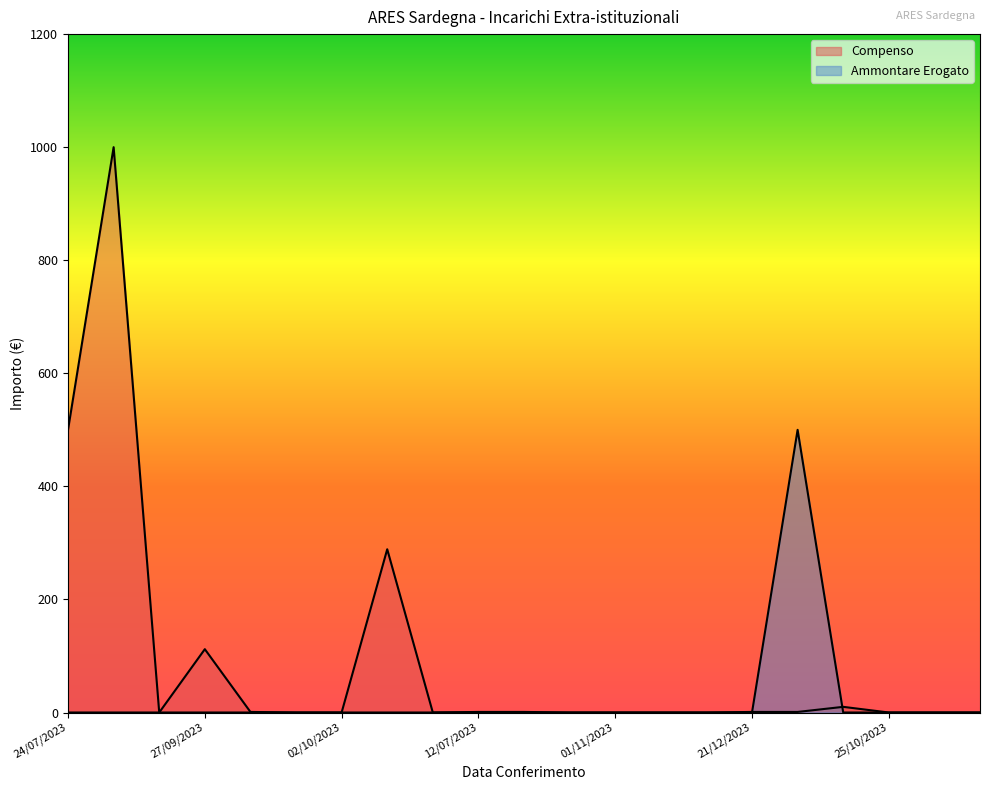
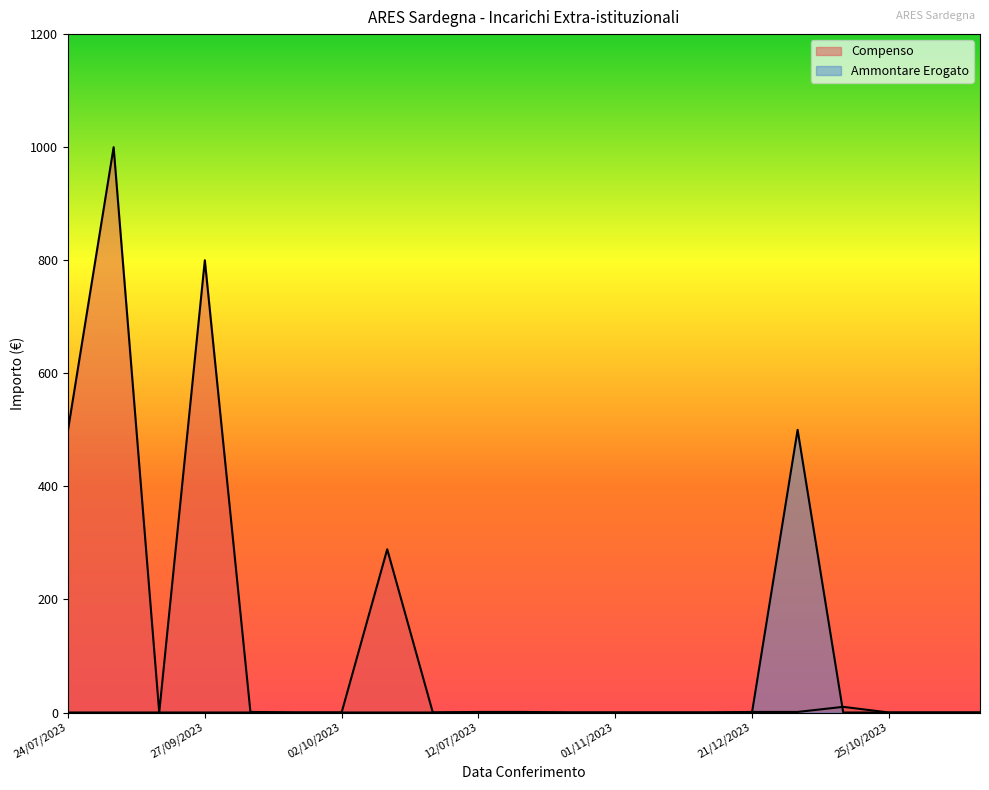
  {
    "Compenso": {
      "24/07/2023": 500,
-     "27/09/2023": 110
+     "27/09/2023": 800
    },
    "Ammontare Erogato": {
      "24/07/2023": 0,
      "27/09/2023": 0
    }
  }
